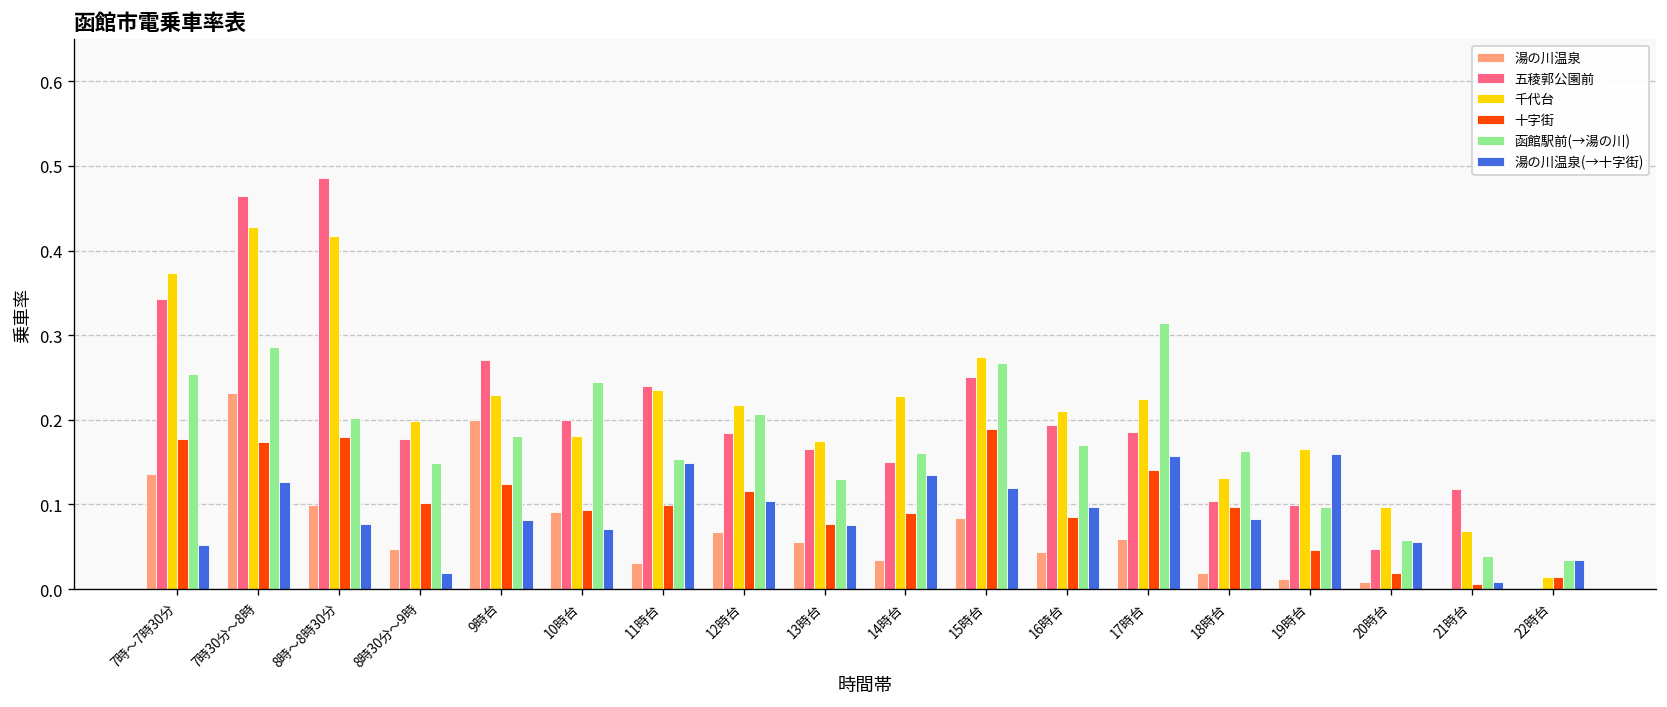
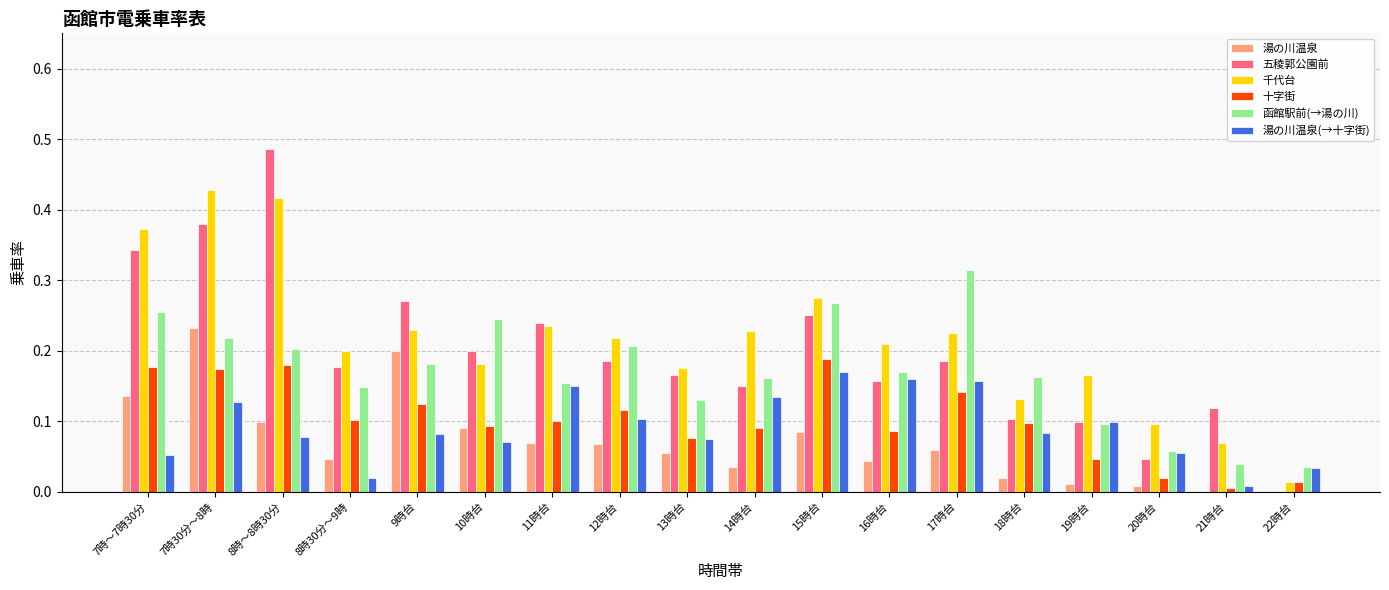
  {
    "湯の川温泉": {
      "7時～7時30分": 0.14,
      "7時30分～8時": 0.23,
      "8時～8時30分": 0.10,
      "8時30分～9時": 0.05,
      "9時台": 0.20,
      "10時台": 0.09,
-     "11時台": 0.03,
+     "11時台": 0.07,
      "12時台": 0.07,
      "13時台": 0.06,
      "14時台": 0.03,
      "15時台": 0.08,
      "16時台": 0.04,
      "17時台": 0.06,
      "18時台": 0.02,
      "19時台": 0.01,
      "20時台": 0.01,
      "21時台": 0.00,
      "22時台": 0.00
    },
    "五稜郭公園前": {
      "7時～7時30分": 0.34,
-     "7時30分～8時": 0.46,
+     "7時30分～8時": 0.38,
      "8時～8時30分": 0.49,
      "8時30分～9時": 0.18,
      "9時台": 0.27,
      "10時台": 0.20,
      "11時台": 0.24,
      "12時台": 0.18,
      "13時台": 0.17,
      "14時台": 0.15,
      "15時台": 0.25,
-     "16時台": 0.19,
+     "16時台": 0.16,
      "17時台": 0.19,
      "18時台": 0.10,
      "19時台": 0.10,
      "20時台": 0.05,
      "21時台": 0.12,
      "22時台": 0.00
    },
    "千代台": {
      "7時～7時30分": 0.37,
      "7時30分～8時": 0.43,
      "8時～8時30分": 0.42,
      "8時30分～9時": 0.20,
      "9時台": 0.23,
      "10時台": 0.18,
      "11時台": 0.23,
      "12時台": 0.22,
      "13時台": 0.17,
      "14時台": 0.23,
      "15時台": 0.27,
      "16時台": 0.21,
      "17時台": 0.23,
      "18時台": 0.13,
      "19時台": 0.17,
      "20時台": 0.10,
      "21時台": 0.07,
      "22時台": 0.01
    },
    "十字街": {
      "7時～7時30分": 0.18,
      "7時30分～8時": 0.17,
      "8時～8時30分": 0.18,
      "8時30分～9時": 0.10,
      "9時台": 0.12,
      "10時台": 0.09,
      "11時台": 0.10,
      "12時台": 0.12,
      "13時台": 0.08,
      "14時台": 0.09,
      "15時台": 0.19,
      "16時台": 0.09,
      "17時台": 0.14,
      "18時台": 0.10,
      "19時台": 0.05,
      "20時台": 0.02,
      "21時台": 0.01,
      "22時台": 0.01
    },
    "函館駅前(→湯の川)": {
      "7時～7時30分": 0.25,
-     "7時30分～8時": 0.29,
+     "7時30分～8時": 0.22,
      "8時～8時30分": 0.20,
      "8時30分～9時": 0.15,
      "9時台": 0.18,
      "10時台": 0.24,
      "11時台": 0.15,
      "12時台": 0.21,
      "13時台": 0.13,
      "14時台": 0.16,
      "15時台": 0.27,
      "16時台": 0.17,
      "17時台": 0.31,
      "18時台": 0.16,
      "19時台": 0.10,
      "20時台": 0.06,
      "21時台": 0.04,
      "22時台": 0.03
    },
    "湯の川温泉(→十字街)": {
      "7時～7時30分": 0.05,
      "7時30分～8時": 0.13,
      "8時～8時30分": 0.08,
      "8時30分～9時": 0.02,
      "9時台": 0.08,
      "10時台": 0.07,
      "11時台": 0.15,
      "12時台": 0.10,
      "13時台": 0.08,
      "14時台": 0.13,
-     "15時台": 0.12,
-     "16時台": 0.10,
+     "15時台": 0.17,
+     "16時台": 0.16,
      "17時台": 0.16,
      "18時台": 0.08,
-     "19時台": 0.16,
+     "19時台": 0.10,
      "20時台": 0.06,
      "21時台": 0.01,
      "22時台": 0.03
    }
  }
